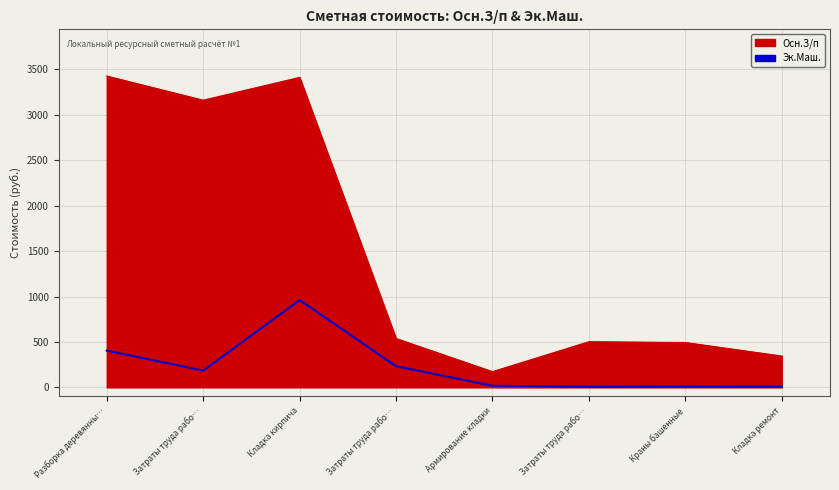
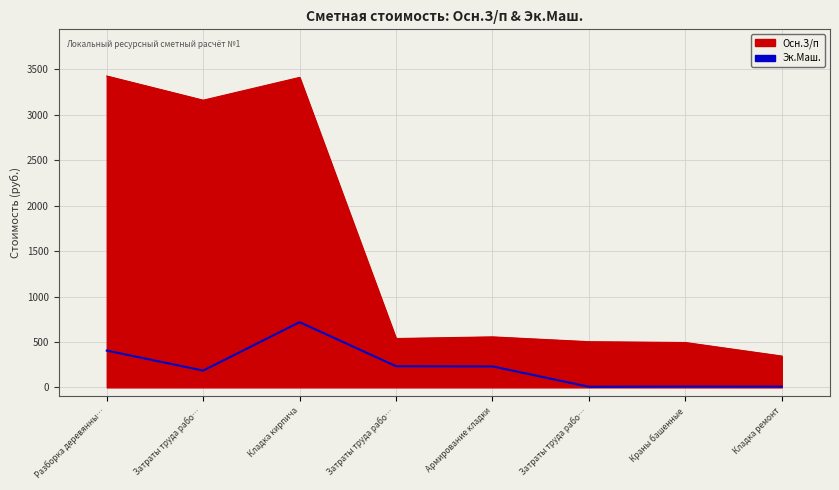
  {
    "Осн.З/п": {
      "Разборка деревянны…": 3400,
      "Кладка кирпича": 3400,
-     "Армирование кладки": 200,
+     "Армирование кладки": 600,
      "Краны башенные": 500,
      "Кладка ремонт": 300
    },
    "Эк.Маш.": {
      "Разборка деревянны…": 400,
-     "Кладка кирпича": 1000,
-     "Армирование кладки": 0,
+     "Кладка кирпича": 700,
+     "Армирование кладки": 200,
      "Краны башенные": 0,
      "Кладка ремонт": 0
    }
  }
